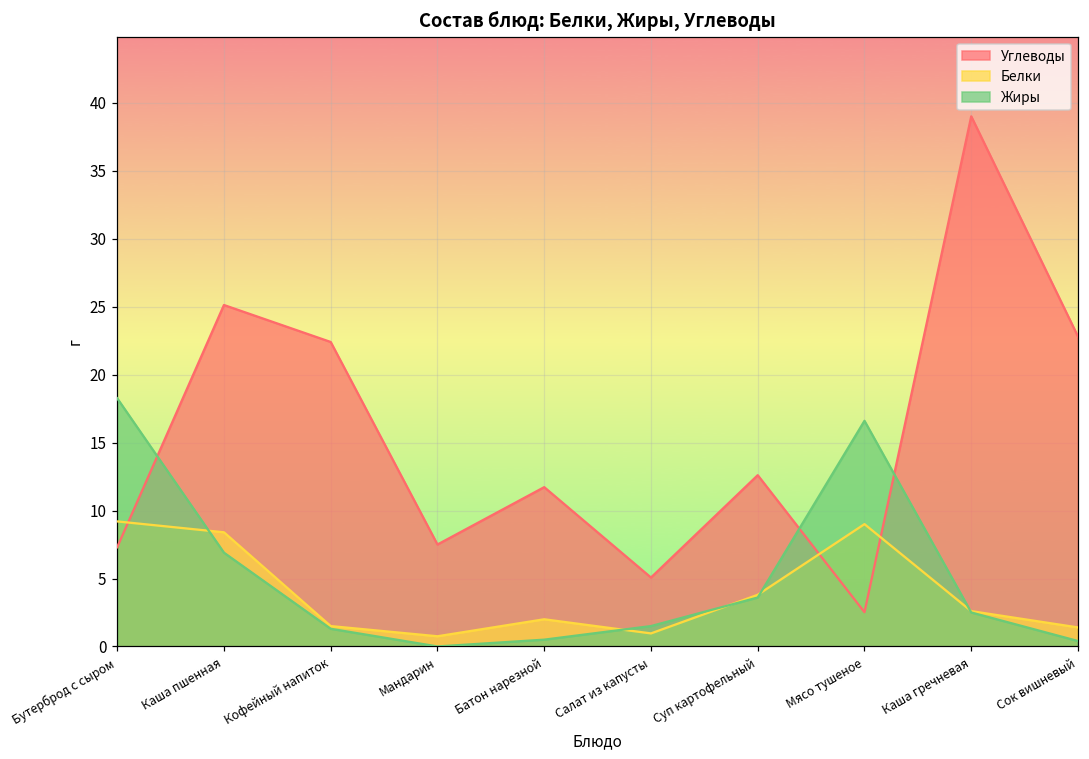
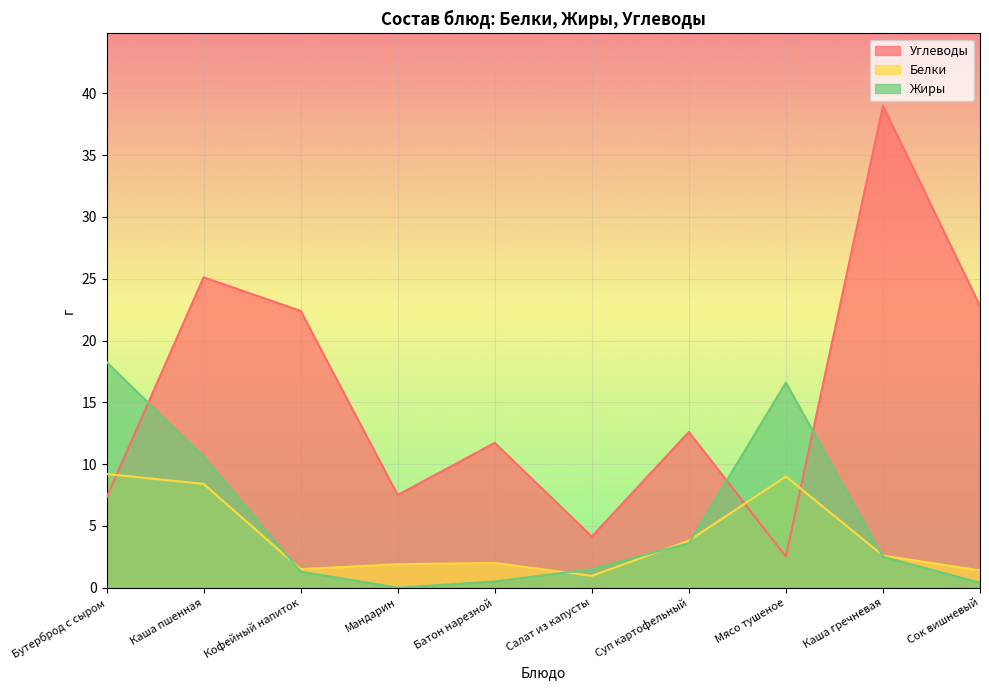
  {
    "Углеводы": {
      "Бутерброд с сыром": 7.3,
      "Каша пшенная": 25.1,
      "Кофейный напиток": 22.4,
      "Мандарин": 7.5,
      "Батон нарезной": 11.7,
-     "Салат из капусты": 5.1,
+     "Салат из капусты": 4.1,
      "Суп картофельный": 12.6,
      "Мясо тушеное": 2.5,
      "Каша гречневая": 39.0,
      "Сок вишневый": 22.8
    },
    "Белки": {
      "Бутерброд с сыром": 9.2,
      "Каша пшенная": 8.4,
-     "Мандарин": 0.8,
+     "Мандарин": 1.9,
      "Батон нарезной": 2.0,
      "Салат из капусты": 1.0,
      "Мясо тушеное": 9.0,
      "Сок вишневый": 1.4
    },
    "Жиры": {
      "Бутерброд с сыром": 18.3,
-     "Каша пшенная": 6.9,
+     "Каша пшенная": 10.6,
      "Мандарин": 0.0,
      "Батон нарезной": 0.5,
      "Салат из капусты": 1.5,
      "Мясо тушеное": 16.6,
      "Сок вишневый": 0.4
    }
  }
